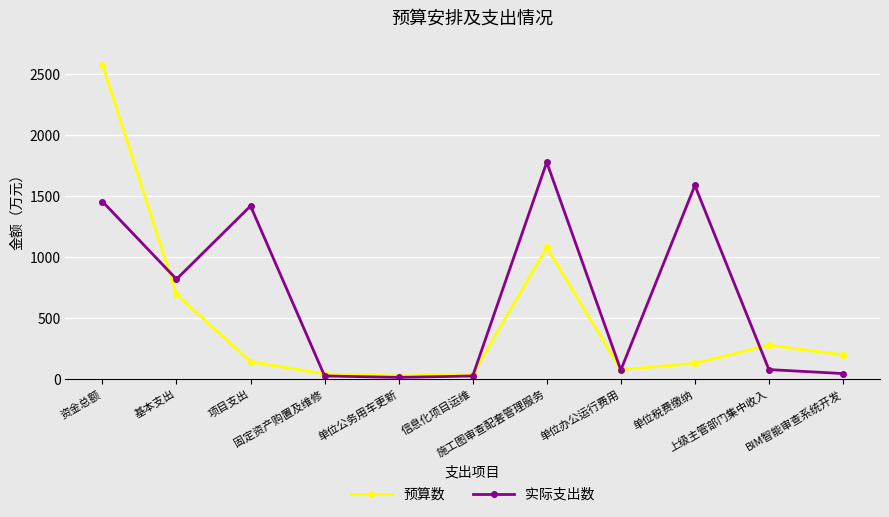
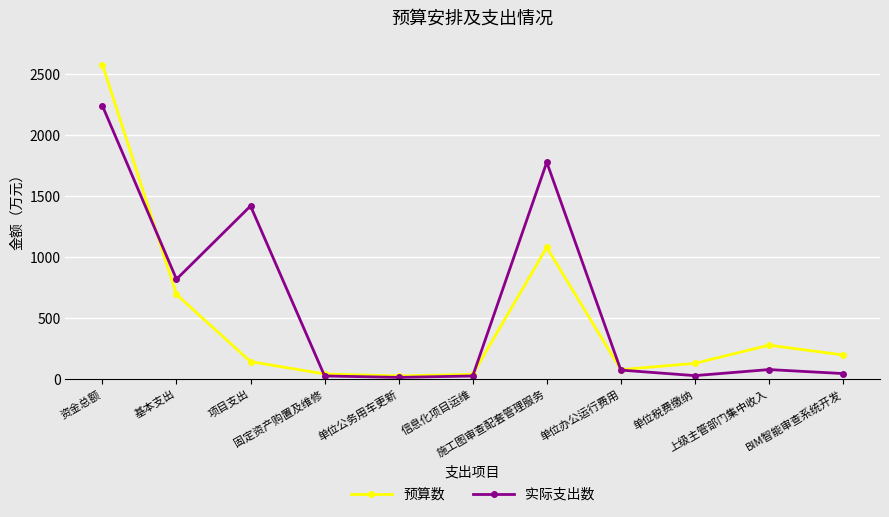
  {
    "预算数": {
      "资金总额": 2580,
      "基本支出": 700,
      "项目支出": 150,
      "施工图审查配套管理服务": 1080,
      "单位税费缴纳": 130,
      "上级主管部门集中收入": 280,
      "BIM智能审查系统开发": 200
    },
    "实际支出数": {
-     "资金总额": 1460,
+     "资金总额": 2240,
      "基本支出": 820,
      "项目支出": 1420,
      "施工图审查配套管理服务": 1780,
-     "单位税费缴纳": 1590,
+     "单位税费缴纳": 30,
      "上级主管部门集中收入": 80,
      "BIM智能审查系统开发": 50
    }
  }
